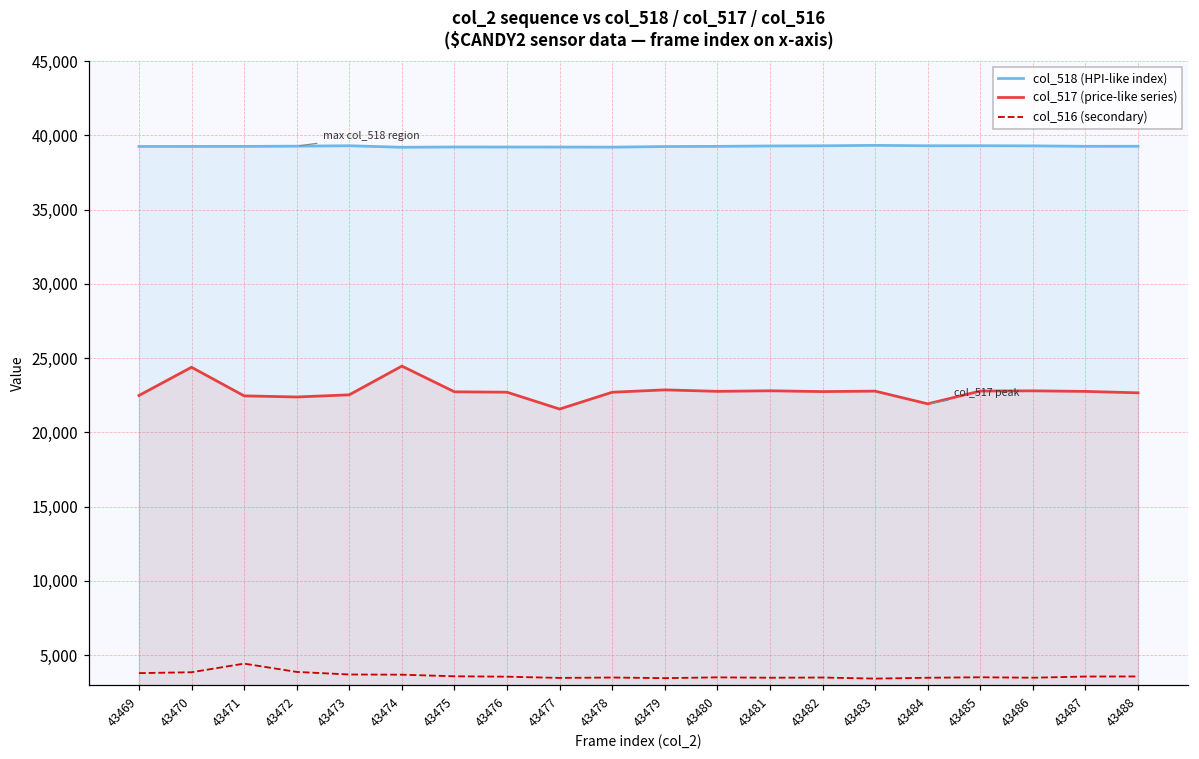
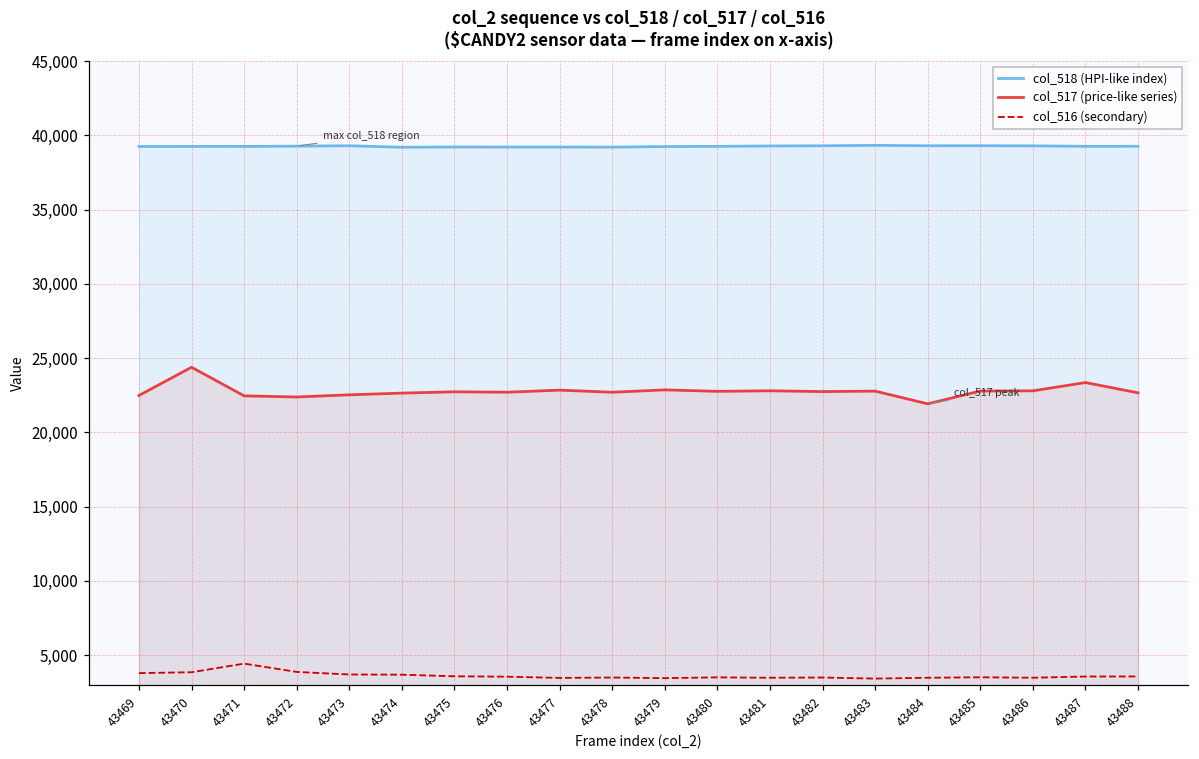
  {
    "col_518 (HPI-like index)": {
      "43469": "39,300",
      "43470": "39,300",
      "43471": "39,300",
      "43472": "39,300",
      "43474": "39,200",
      "43475": "39,200",
      "43476": "39,200",
      "43477": "39,200",
      "43478": "39,200",
      "43479": "39,200",
      "43480": "39,300",
      "43481": "39,300",
      "43482": "39,300",
      "43483": "39,300",
      "43484": "39,300",
      "43485": "39,300",
      "43486": "39,300",
      "43487": "39,300",
      "43488": "39,300"
    },
    "col_517 (price-like series)": {
      "43469": "22,500",
      "43470": "24,400",
      "43471": "22,500",
      "43472": "22,400",
      "43473": "22,500",
-     "43474": "24,500",
+     "43474": "22,600",
      "43475": "22,700",
      "43476": "22,700",
-     "43477": "21,600",
+     "43477": "22,800",
      "43478": "22,700",
      "43479": "22,900",
      "43480": "22,800",
      "43481": "22,800",
      "43482": "22,800",
      "43483": "22,800",
      "43484": "21,900",
      "43486": "22,800",
-     "43487": "22,800",
+     "43487": "23,400",
      "43488": "22,700"
    },
    "col_516 (secondary)": {
      "43469": "3,800",
      "43470": "3,900",
      "43471": "4,400",
      "43472": "3,900",
      "43473": "3,700",
      "43474": "3,700",
      "43475": "3,600",
      "43476": "3,600",
      "43477": "3,500",
      "43478": "3,500",
      "43479": "3,500",
      "43480": "3,500",
      "43481": "3,500",
      "43482": "3,500",
      "43483": "3,400",
      "43484": "3,500",
      "43485": "3,500",
      "43486": "3,500",
      "43487": "3,600",
      "43488": "3,600"
    }
  }
